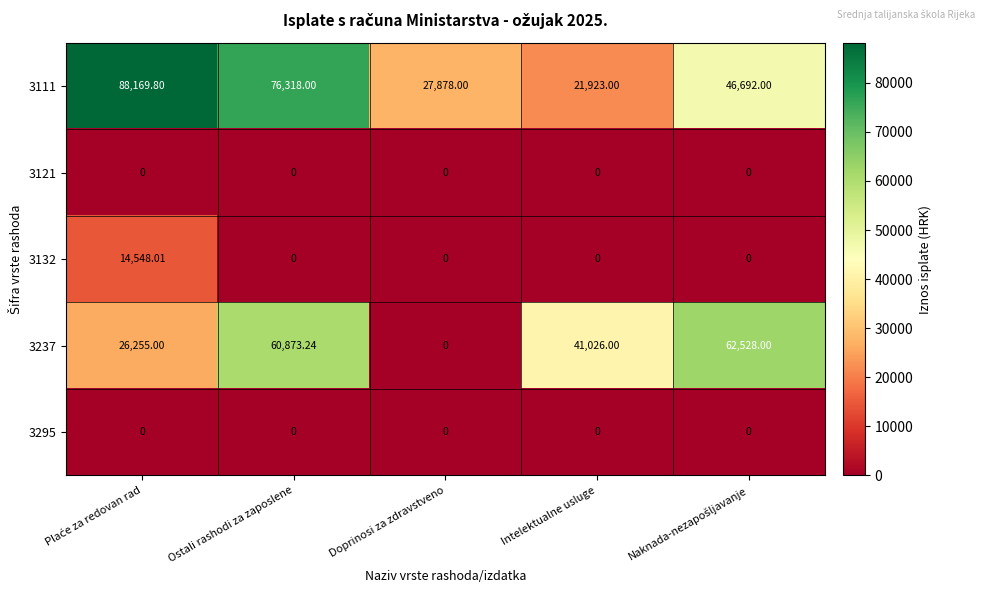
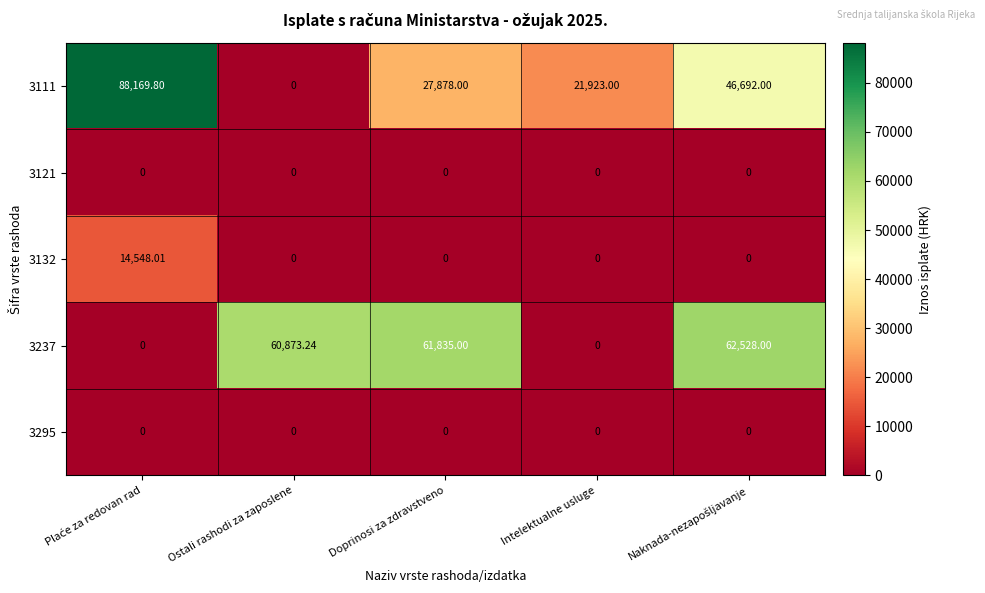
  {
    "3111": {
      "Plaće za redovan rad": "88,169.80",
-     "Ostali rashodi za zaposlene": "76,318.00",
+     "Ostali rashodi za zaposlene": "0",
      "Doprinosi za zdravstveno": "27,878.00",
      "Intelektualne usluge": "21,923.00",
      "Naknada-nezapošljavanje": "46,692.00"
    },
    "3121": {
      "Plaće za redovan rad": "0",
      "Ostali rashodi za zaposlene": "0",
      "Doprinosi za zdravstveno": "0",
      "Intelektualne usluge": "0",
      "Naknada-nezapošljavanje": "0"
    },
    "3132": {
      "Plaće za redovan rad": "14,548.01",
      "Ostali rashodi za zaposlene": "0",
      "Doprinosi za zdravstveno": "0",
      "Intelektualne usluge": "0",
      "Naknada-nezapošljavanje": "0"
    },
    "3237": {
-     "Plaće za redovan rad": "26,255.00",
+     "Plaće za redovan rad": "0",
      "Ostali rashodi za zaposlene": "60,873.24",
-     "Doprinosi za zdravstveno": "0",
-     "Intelektualne usluge": "41,026.00",
+     "Doprinosi za zdravstveno": "61,835.00",
+     "Intelektualne usluge": "0",
      "Naknada-nezapošljavanje": "62,528.00"
    },
    "3295": {
      "Plaće za redovan rad": "0",
      "Ostali rashodi za zaposlene": "0",
      "Doprinosi za zdravstveno": "0",
      "Intelektualne usluge": "0",
      "Naknada-nezapošljavanje": "0"
    }
  }
